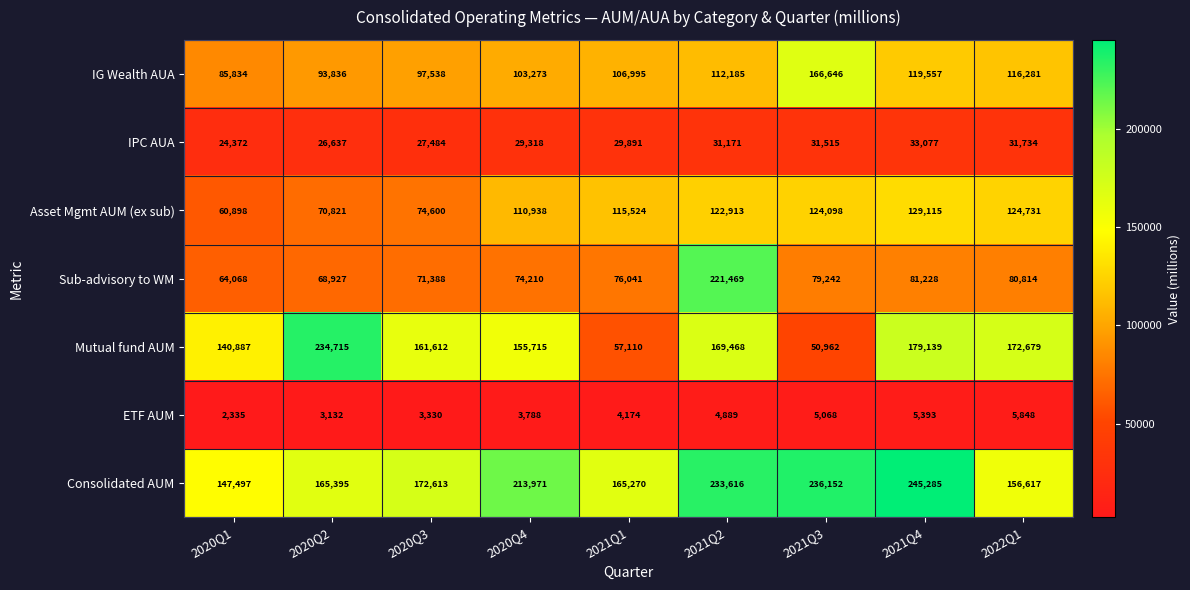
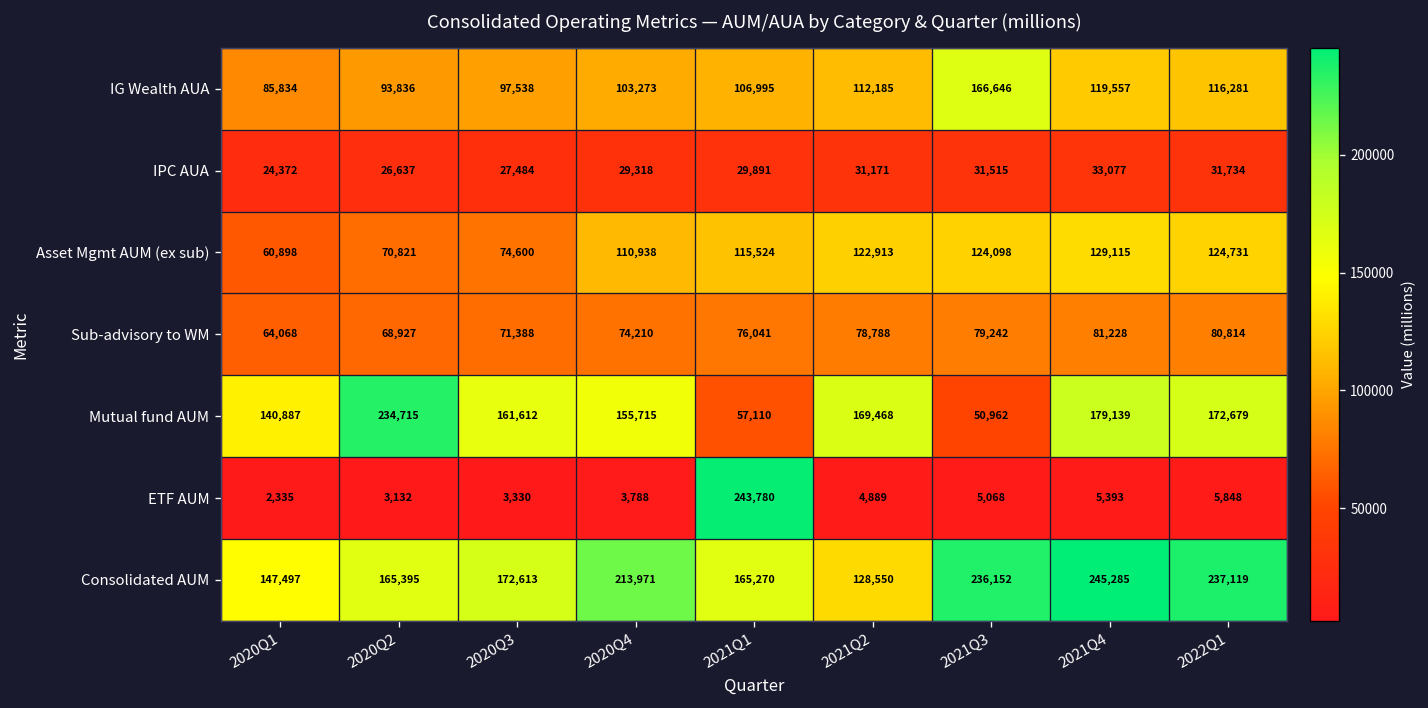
  {
    "IG Wealth AUA": {
      "2020Q1": "85,834",
      "2020Q2": "93,836",
      "2020Q3": "97,538",
      "2020Q4": "103,273",
      "2021Q1": "106,995",
      "2021Q2": "112,185",
      "2021Q3": "166,646",
      "2021Q4": "119,557",
      "2022Q1": "116,281"
    },
    "IPC AUA": {
      "2020Q1": "24,372",
      "2020Q2": "26,637",
      "2020Q3": "27,484",
      "2020Q4": "29,318",
      "2021Q1": "29,891",
      "2021Q2": "31,171",
      "2021Q3": "31,515",
      "2021Q4": "33,077",
      "2022Q1": "31,734"
    },
    "Asset Mgmt AUM (ex sub)": {
      "2020Q1": "60,898",
      "2020Q2": "70,821",
      "2020Q3": "74,600",
      "2020Q4": "110,938",
      "2021Q1": "115,524",
      "2021Q2": "122,913",
      "2021Q3": "124,098",
      "2021Q4": "129,115",
      "2022Q1": "124,731"
    },
    "Sub-advisory to WM": {
      "2020Q1": "64,068",
      "2020Q2": "68,927",
      "2020Q3": "71,388",
      "2020Q4": "74,210",
      "2021Q1": "76,041",
-     "2021Q2": "221,469",
+     "2021Q2": "78,788",
      "2021Q3": "79,242",
      "2021Q4": "81,228",
      "2022Q1": "80,814"
    },
    "Mutual fund AUM": {
      "2020Q1": "140,887",
      "2020Q2": "234,715",
      "2020Q3": "161,612",
      "2020Q4": "155,715",
      "2021Q1": "57,110",
      "2021Q2": "169,468",
      "2021Q3": "50,962",
      "2021Q4": "179,139",
      "2022Q1": "172,679"
    },
    "ETF AUM": {
      "2020Q1": "2,335",
      "2020Q2": "3,132",
      "2020Q3": "3,330",
      "2020Q4": "3,788",
-     "2021Q1": "4,174",
+     "2021Q1": "243,780",
      "2021Q2": "4,889",
      "2021Q3": "5,068",
      "2021Q4": "5,393",
      "2022Q1": "5,848"
    },
    "Consolidated AUM": {
      "2020Q1": "147,497",
      "2020Q2": "165,395",
      "2020Q3": "172,613",
      "2020Q4": "213,971",
      "2021Q1": "165,270",
-     "2021Q2": "233,616",
+     "2021Q2": "128,550",
      "2021Q3": "236,152",
      "2021Q4": "245,285",
-     "2022Q1": "156,617"
+     "2022Q1": "237,119"
    }
  }
